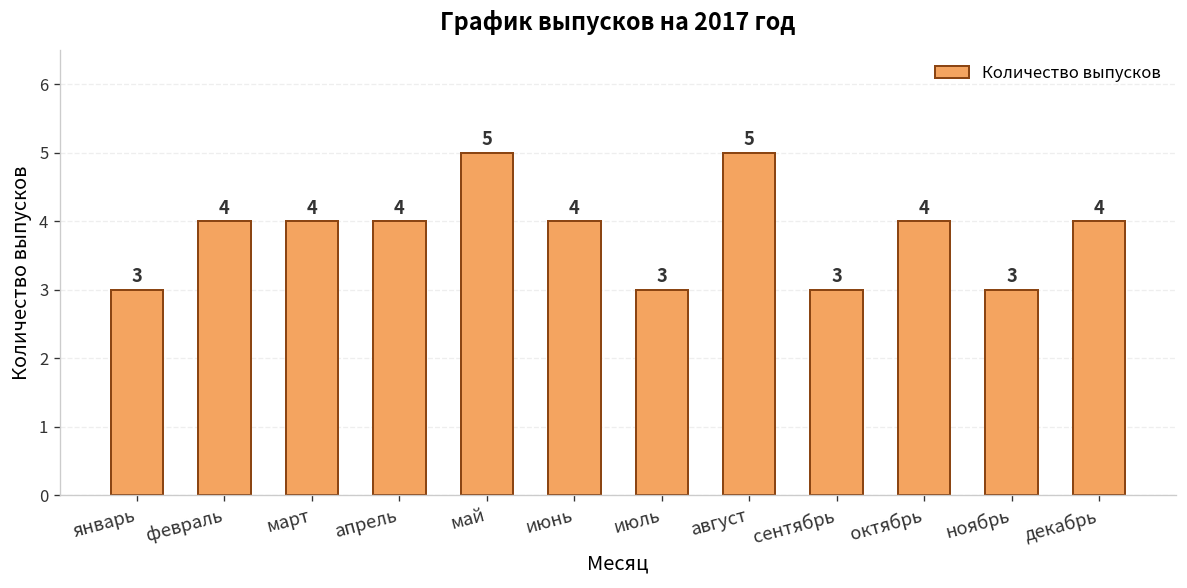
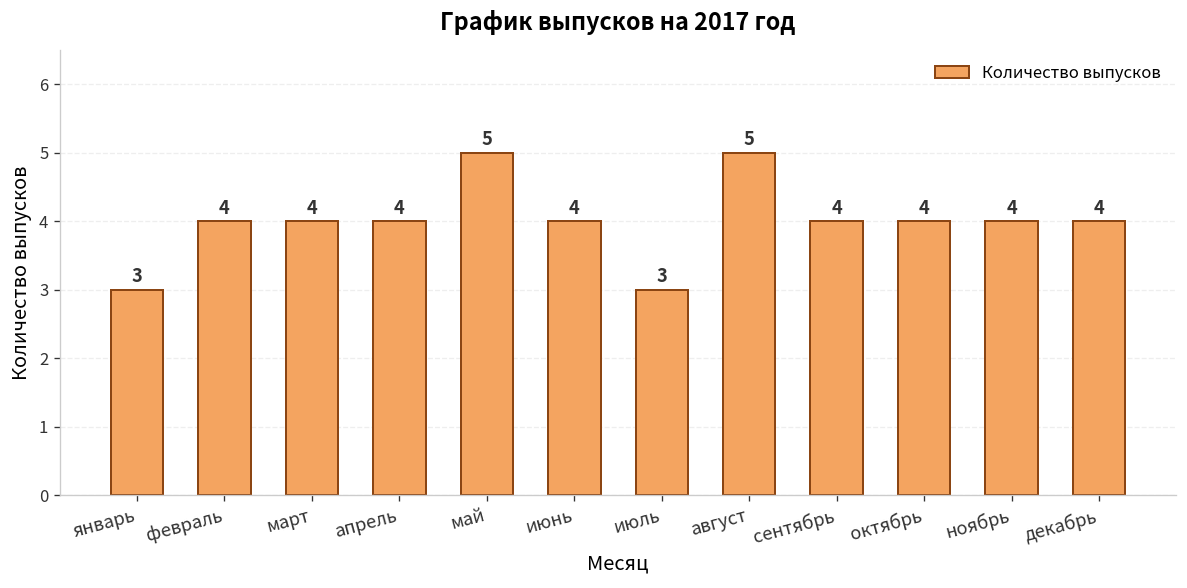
  {
    "январь": 3,
    "февраль": 4,
    "март": 4,
    "апрель": 4,
    "май": 5,
    "июнь": 4,
    "июль": 3,
    "август": 5,
-   "сентябрь": 3,
+   "сентябрь": 4,
    "октябрь": 4,
-   "ноябрь": 3,
+   "ноябрь": 4,
    "декабрь": 4
  }
